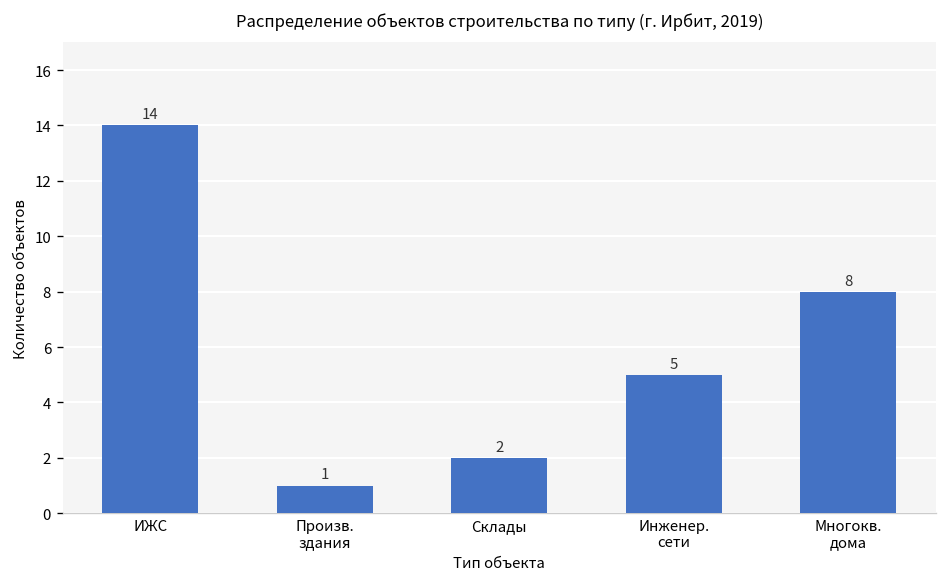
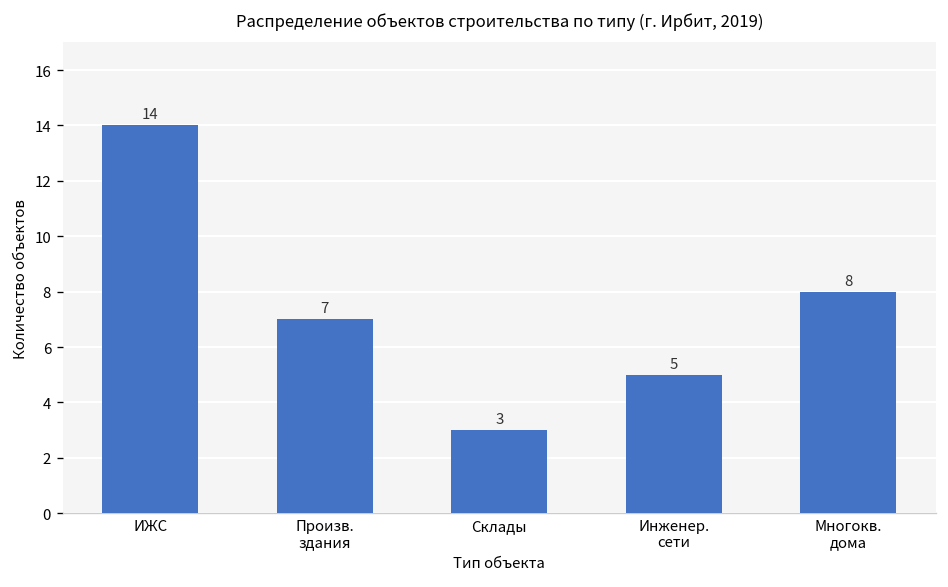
  {
    "ИЖС": 14,
-   "Произв. здания": 1,
-   "Склады": 2,
+   "Произв. здания": 7,
+   "Склады": 3,
    "Инженер. сети": 5,
    "Многокв. дома": 8
  }
